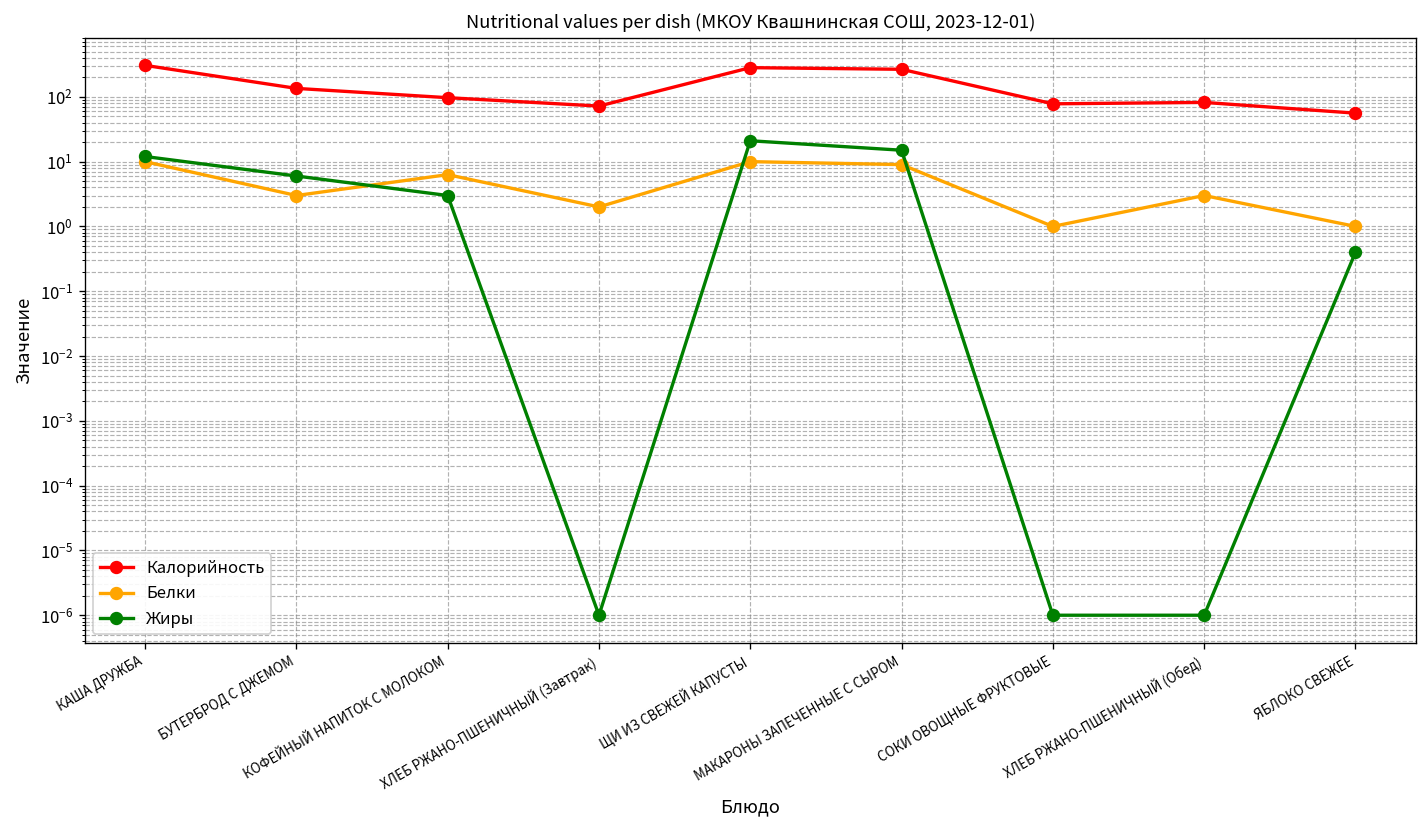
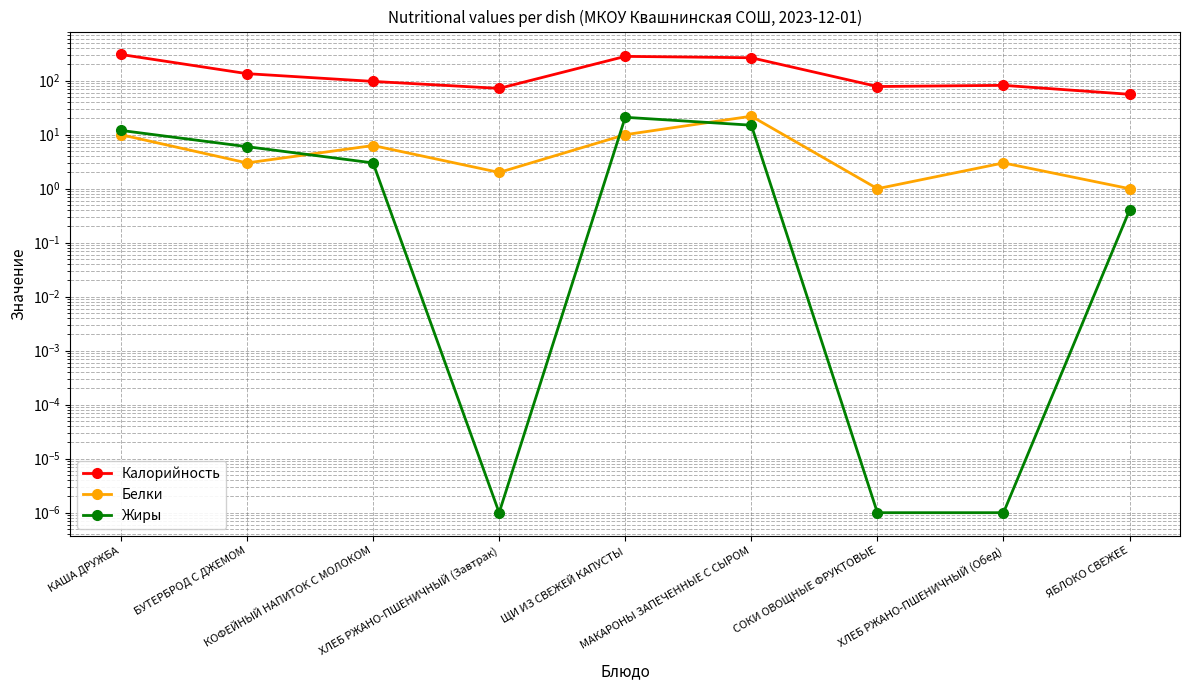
  {
    "Калорийность": {
      "КАША ДРУЖБА": 300,
      "БУТЕРБРОД С ДЖЕМОМ": 140,
      "КОФЕЙНЫЙ НАПИТОК С МОЛОКОМ": 100,
      "ХЛЕБ РЖАНО-ПШЕНИЧНЫЙ (Завтрак)": 70,
      "ЩИ ИЗ СВЕЖЕЙ КАПУСТЫ": 300,
      "МАКАРОНЫ ЗАПЕЧЕННЫЕ С СЫРОМ": 300,
      "СОКИ ОВОЩНЫЕ ФРУКТОВЫЕ": 80,
      "ХЛЕБ РЖАНО-ПШЕНИЧНЫЙ (Обед)": 80,
      "ЯБЛОКО СВЕЖЕЕ": 60
    },
    "Белки": {
      "КАША ДРУЖБА": 10,
      "БУТЕРБРОД С ДЖЕМОМ": 3,
      "КОФЕЙНЫЙ НАПИТОК С МОЛОКОМ": 6,
      "ХЛЕБ РЖАНО-ПШЕНИЧНЫЙ (Завтрак)": 2,
      "ЩИ ИЗ СВЕЖЕЙ КАПУСТЫ": 10,
-     "МАКАРОНЫ ЗАПЕЧЕННЫЕ С СЫРОМ": 9,
+     "МАКАРОНЫ ЗАПЕЧЕННЫЕ С СЫРОМ": 22,
      "СОКИ ОВОЩНЫЕ ФРУКТОВЫЕ": 1,
      "ХЛЕБ РЖАНО-ПШЕНИЧНЫЙ (Обед)": 3,
      "ЯБЛОКО СВЕЖЕЕ": 1
    },
    "Жиры": {
      "КАША ДРУЖБА": 12,
      "БУТЕРБРОД С ДЖЕМОМ": 6,
      "КОФЕЙНЫЙ НАПИТОК С МОЛОКОМ": 3,
      "ХЛЕБ РЖАНО-ПШЕНИЧНЫЙ (Завтрак)": 0.0000010,
      "ЩИ ИЗ СВЕЖЕЙ КАПУСТЫ": 21,
      "МАКАРОНЫ ЗАПЕЧЕННЫЕ С СЫРОМ": 15,
      "СОКИ ОВОЩНЫЕ ФРУКТОВЫЕ": 0.0000010,
      "ХЛЕБ РЖАНО-ПШЕНИЧНЫЙ (Обед)": 0.0000010,
      "ЯБЛОКО СВЕЖЕЕ": 0.4
    }
  }
